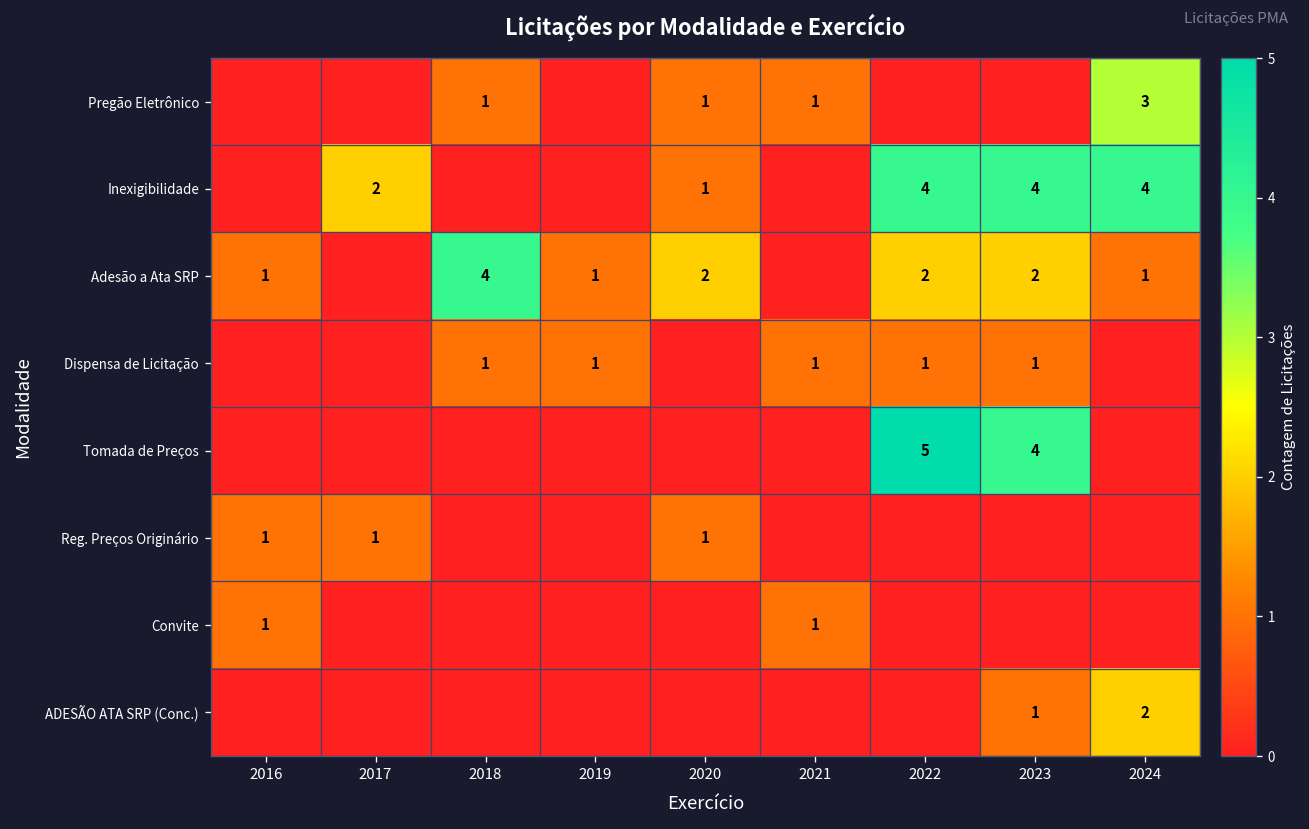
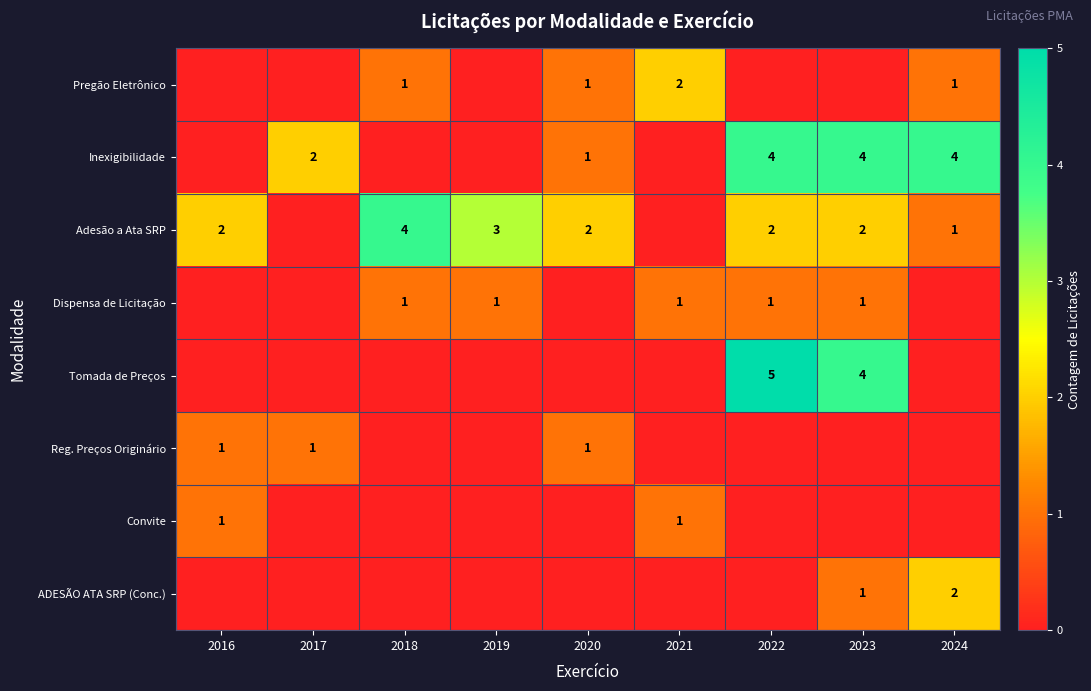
  {
    "Pregão Eletrônico": {
      "2018": 1,
      "2020": 1,
-     "2021": 1,
-     "2024": 3
+     "2021": 2,
+     "2024": 1
    },
    "Inexigibilidade": {
      "2017": 2,
      "2020": 1,
      "2022": 4,
      "2023": 4,
      "2024": 4
    },
    "Adesão a Ata SRP": {
-     "2016": 1,
+     "2016": 2,
      "2018": 4,
-     "2019": 1,
+     "2019": 3,
      "2020": 2,
      "2022": 2,
      "2023": 2,
      "2024": 1
    },
    "Dispensa de Licitação": {
      "2018": 1,
      "2019": 1,
      "2021": 1,
      "2022": 1,
      "2023": 1
    },
    "Tomada de Preços": {
      "2022": 5,
      "2023": 4
    },
    "Reg. Preços Originário": {
      "2016": 1,
      "2017": 1,
      "2020": 1
    },
    "Convite": {
      "2016": 1,
      "2021": 1
    },
    "ADESÃO ATA SRP (Conc.)": {
      "2023": 1,
      "2024": 2
    }
  }
